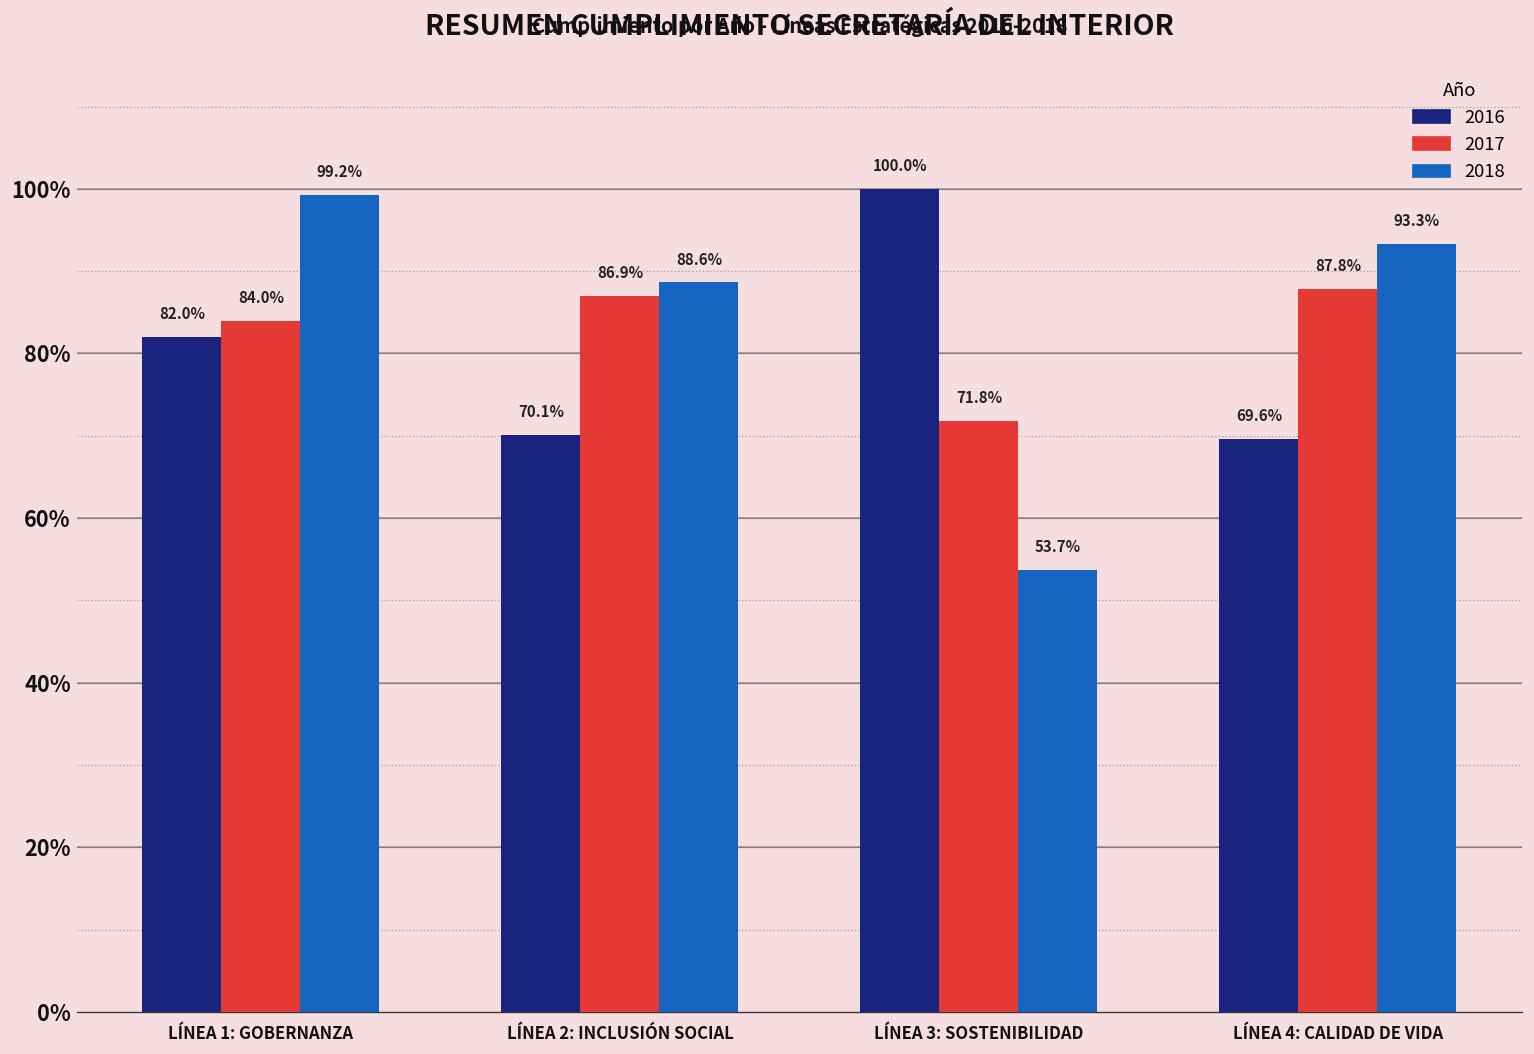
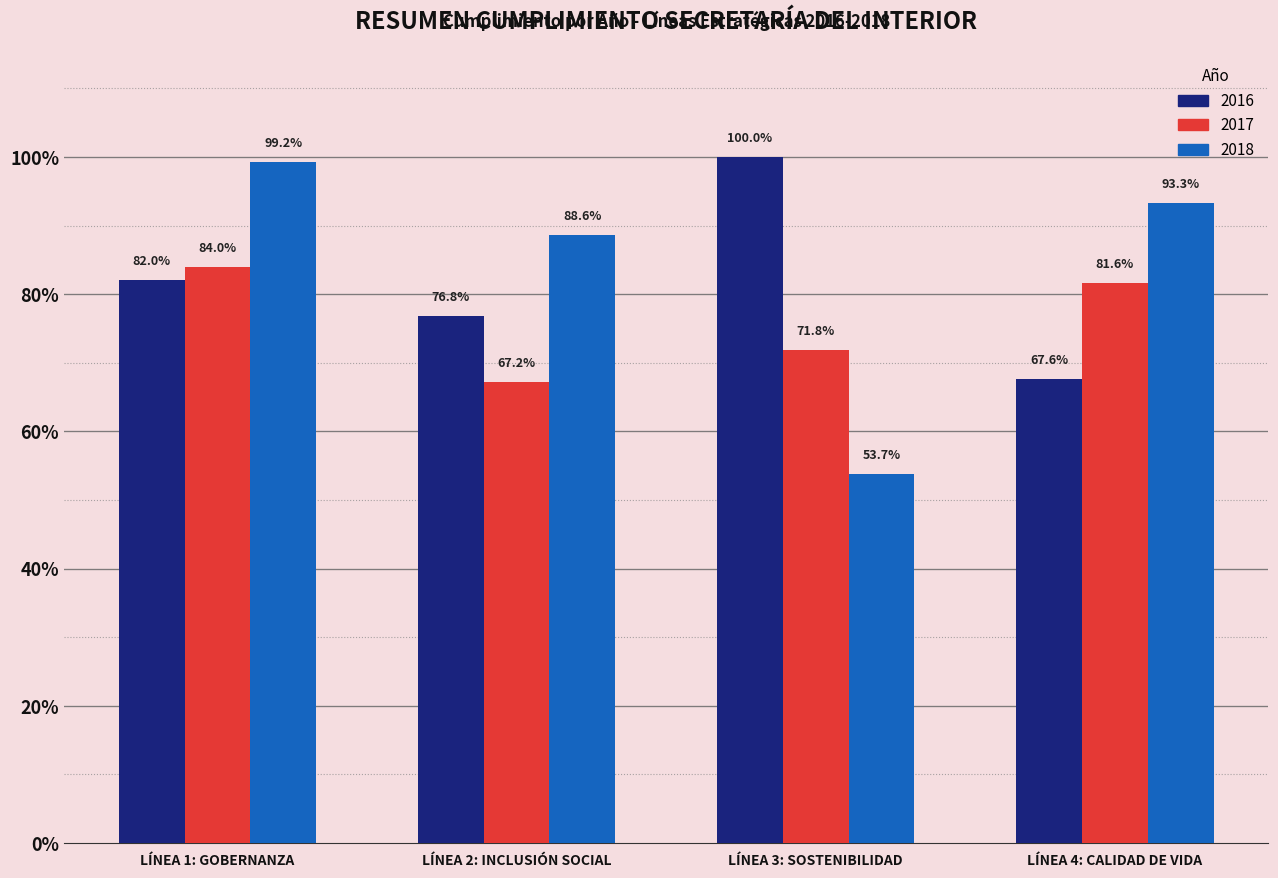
  {
    "2016": {
      "LÍNEA 1: GOBERNANZA": "82.0%",
-     "LÍNEA 2: INCLUSIÓN SOCIAL": "70.1%",
+     "LÍNEA 2: INCLUSIÓN SOCIAL": "76.8%",
      "LÍNEA 3: SOSTENIBILIDAD": "100.0%",
-     "LÍNEA 4: CALIDAD DE VIDA": "69.6%"
+     "LÍNEA 4: CALIDAD DE VIDA": "67.6%"
    },
    "2017": {
      "LÍNEA 1: GOBERNANZA": "84.0%",
-     "LÍNEA 2: INCLUSIÓN SOCIAL": "86.9%",
+     "LÍNEA 2: INCLUSIÓN SOCIAL": "67.2%",
      "LÍNEA 3: SOSTENIBILIDAD": "71.8%",
-     "LÍNEA 4: CALIDAD DE VIDA": "87.8%"
+     "LÍNEA 4: CALIDAD DE VIDA": "81.6%"
    },
    "2018": {
      "LÍNEA 1: GOBERNANZA": "99.2%",
      "LÍNEA 2: INCLUSIÓN SOCIAL": "88.6%",
      "LÍNEA 3: SOSTENIBILIDAD": "53.7%",
      "LÍNEA 4: CALIDAD DE VIDA": "93.3%"
    }
  }
